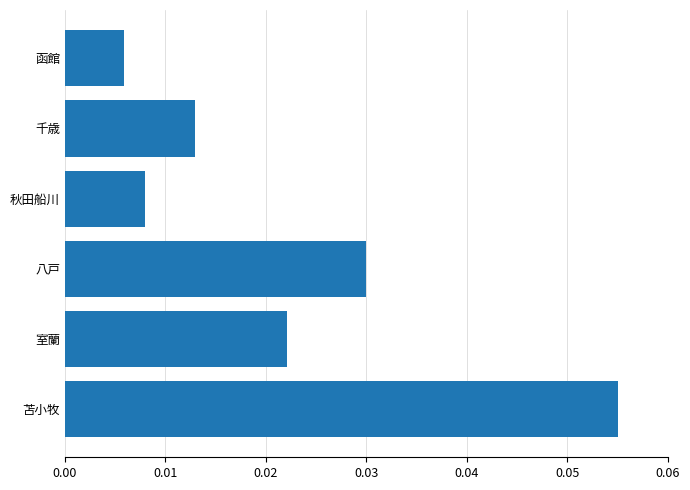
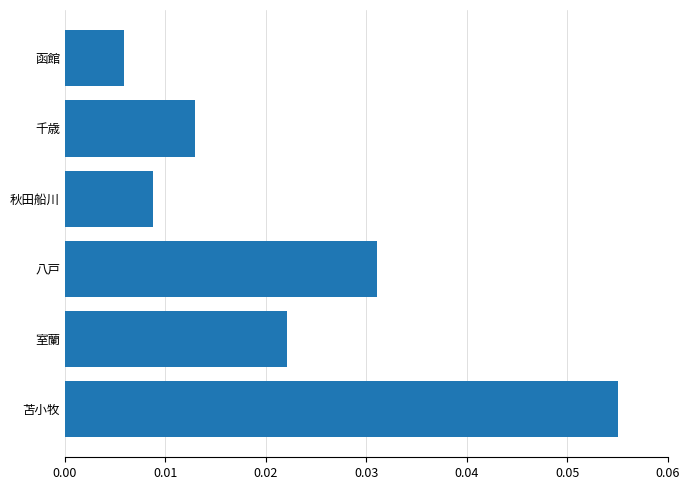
  {
    "函館": 0.0058,
    "千歳": 0.0130,
-   "秋田船川": 0.0080,
-   "八戸": 0.0300,
+   "秋田船川": 0.0088,
+   "八戸": 0.0311,
    "室蘭": 0.0221,
    "苫小牧": 0.0550
  }
